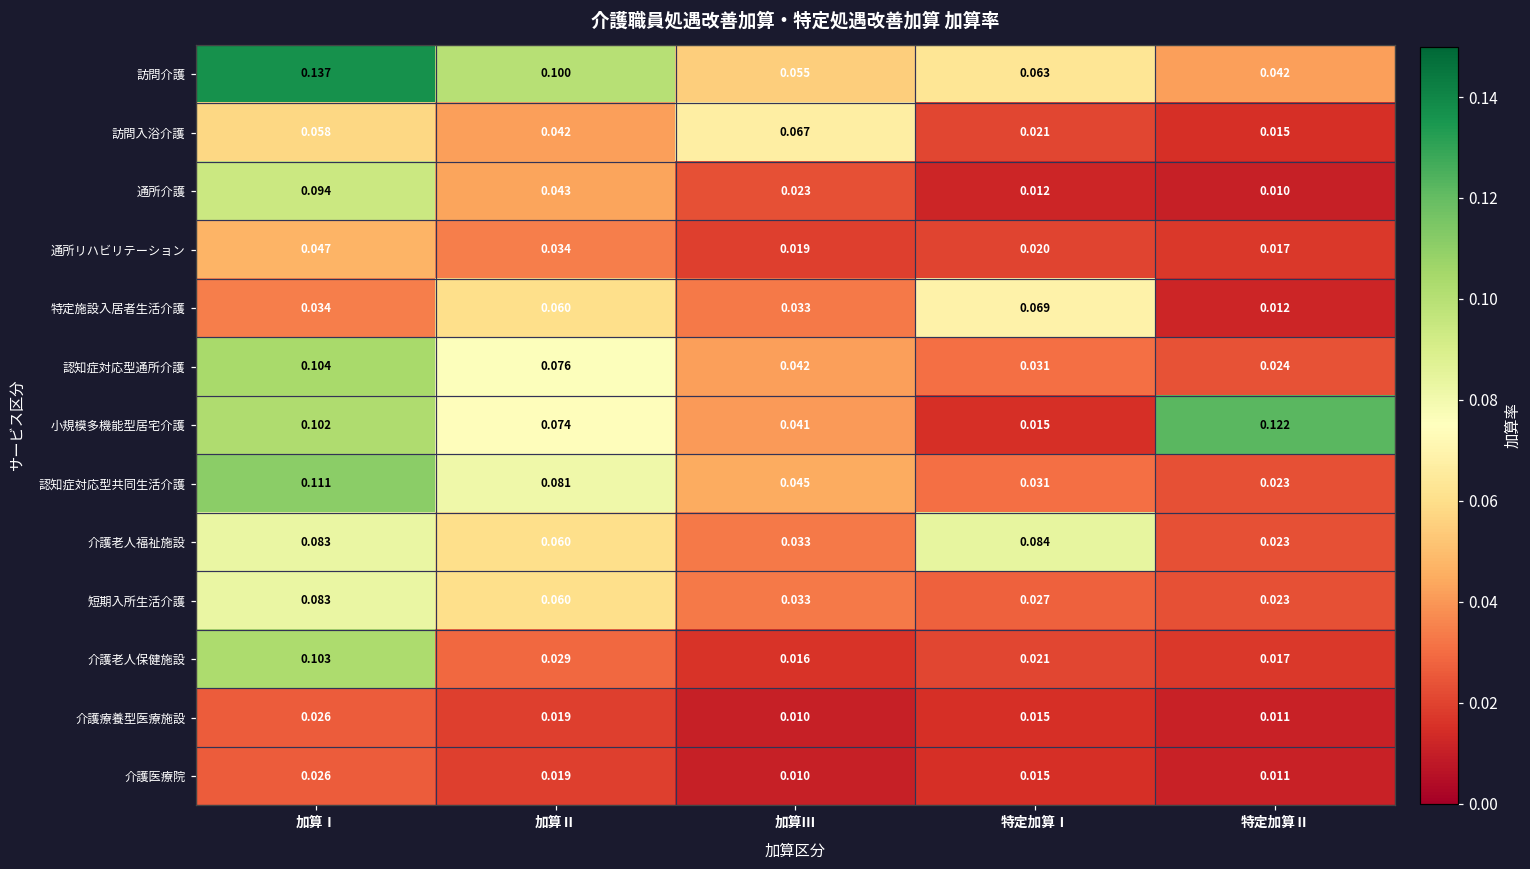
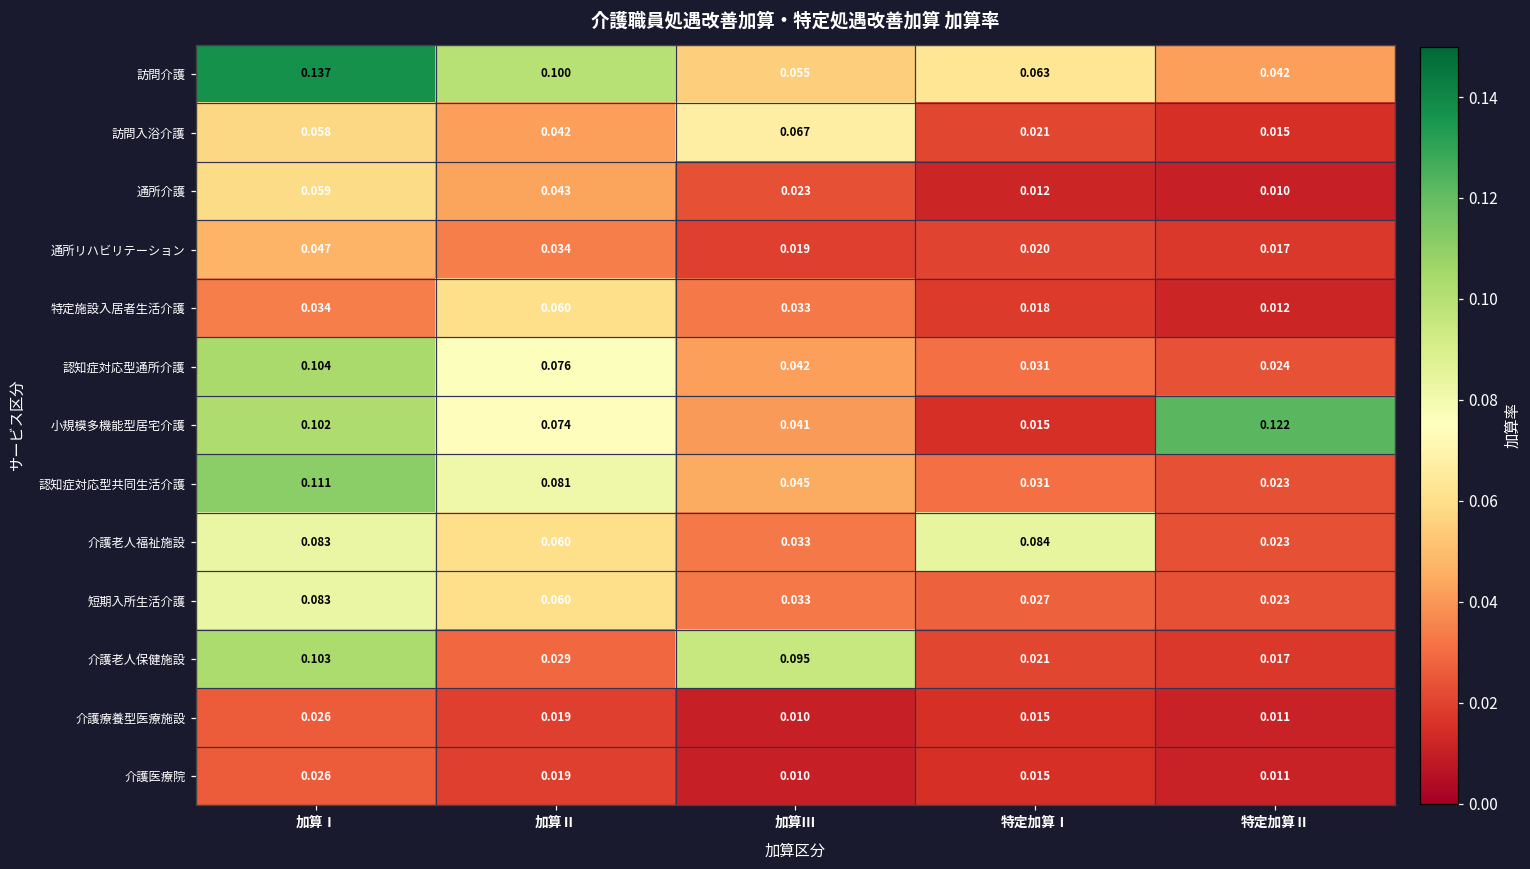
  {
    "訪問介護": {
      "加算Ⅰ": 0.137,
      "加算Ⅱ": 0.100,
      "加算Ⅲ": 0.055,
      "特定加算Ⅰ": 0.063,
      "特定加算Ⅱ": 0.042
    },
    "訪問入浴介護": {
      "加算Ⅰ": 0.058,
      "加算Ⅱ": 0.042,
      "加算Ⅲ": 0.067,
      "特定加算Ⅰ": 0.021,
      "特定加算Ⅱ": 0.015
    },
    "通所介護": {
-     "加算Ⅰ": 0.094,
+     "加算Ⅰ": 0.059,
      "加算Ⅱ": 0.043,
      "加算Ⅲ": 0.023,
      "特定加算Ⅰ": 0.012,
      "特定加算Ⅱ": 0.010
    },
    "通所リハビリテーション": {
      "加算Ⅰ": 0.047,
      "加算Ⅱ": 0.034,
      "加算Ⅲ": 0.019,
      "特定加算Ⅰ": 0.020,
      "特定加算Ⅱ": 0.017
    },
    "特定施設入居者生活介護": {
      "加算Ⅰ": 0.034,
      "加算Ⅱ": 0.060,
      "加算Ⅲ": 0.033,
-     "特定加算Ⅰ": 0.069,
+     "特定加算Ⅰ": 0.018,
      "特定加算Ⅱ": 0.012
    },
    "認知症対応型通所介護": {
      "加算Ⅰ": 0.104,
      "加算Ⅱ": 0.076,
      "加算Ⅲ": 0.042,
      "特定加算Ⅰ": 0.031,
      "特定加算Ⅱ": 0.024
    },
    "小規模多機能型居宅介護": {
      "加算Ⅰ": 0.102,
      "加算Ⅱ": 0.074,
      "加算Ⅲ": 0.041,
      "特定加算Ⅰ": 0.015,
      "特定加算Ⅱ": 0.122
    },
    "認知症対応型共同生活介護": {
      "加算Ⅰ": 0.111,
      "加算Ⅱ": 0.081,
      "加算Ⅲ": 0.045,
      "特定加算Ⅰ": 0.031,
      "特定加算Ⅱ": 0.023
    },
    "介護老人福祉施設": {
      "加算Ⅰ": 0.083,
      "加算Ⅱ": 0.060,
      "加算Ⅲ": 0.033,
      "特定加算Ⅰ": 0.084,
      "特定加算Ⅱ": 0.023
    },
    "短期入所生活介護": {
      "加算Ⅰ": 0.083,
      "加算Ⅱ": 0.060,
      "加算Ⅲ": 0.033,
      "特定加算Ⅰ": 0.027,
      "特定加算Ⅱ": 0.023
    },
    "介護老人保健施設": {
      "加算Ⅰ": 0.103,
      "加算Ⅱ": 0.029,
-     "加算Ⅲ": 0.016,
+     "加算Ⅲ": 0.095,
      "特定加算Ⅰ": 0.021,
      "特定加算Ⅱ": 0.017
    },
    "介護療養型医療施設": {
      "加算Ⅰ": 0.026,
      "加算Ⅱ": 0.019,
      "加算Ⅲ": 0.010,
      "特定加算Ⅰ": 0.015,
      "特定加算Ⅱ": 0.011
    },
    "介護医療院": {
      "加算Ⅰ": 0.026,
      "加算Ⅱ": 0.019,
      "加算Ⅲ": 0.010,
      "特定加算Ⅰ": 0.015,
      "特定加算Ⅱ": 0.011
    }
  }
